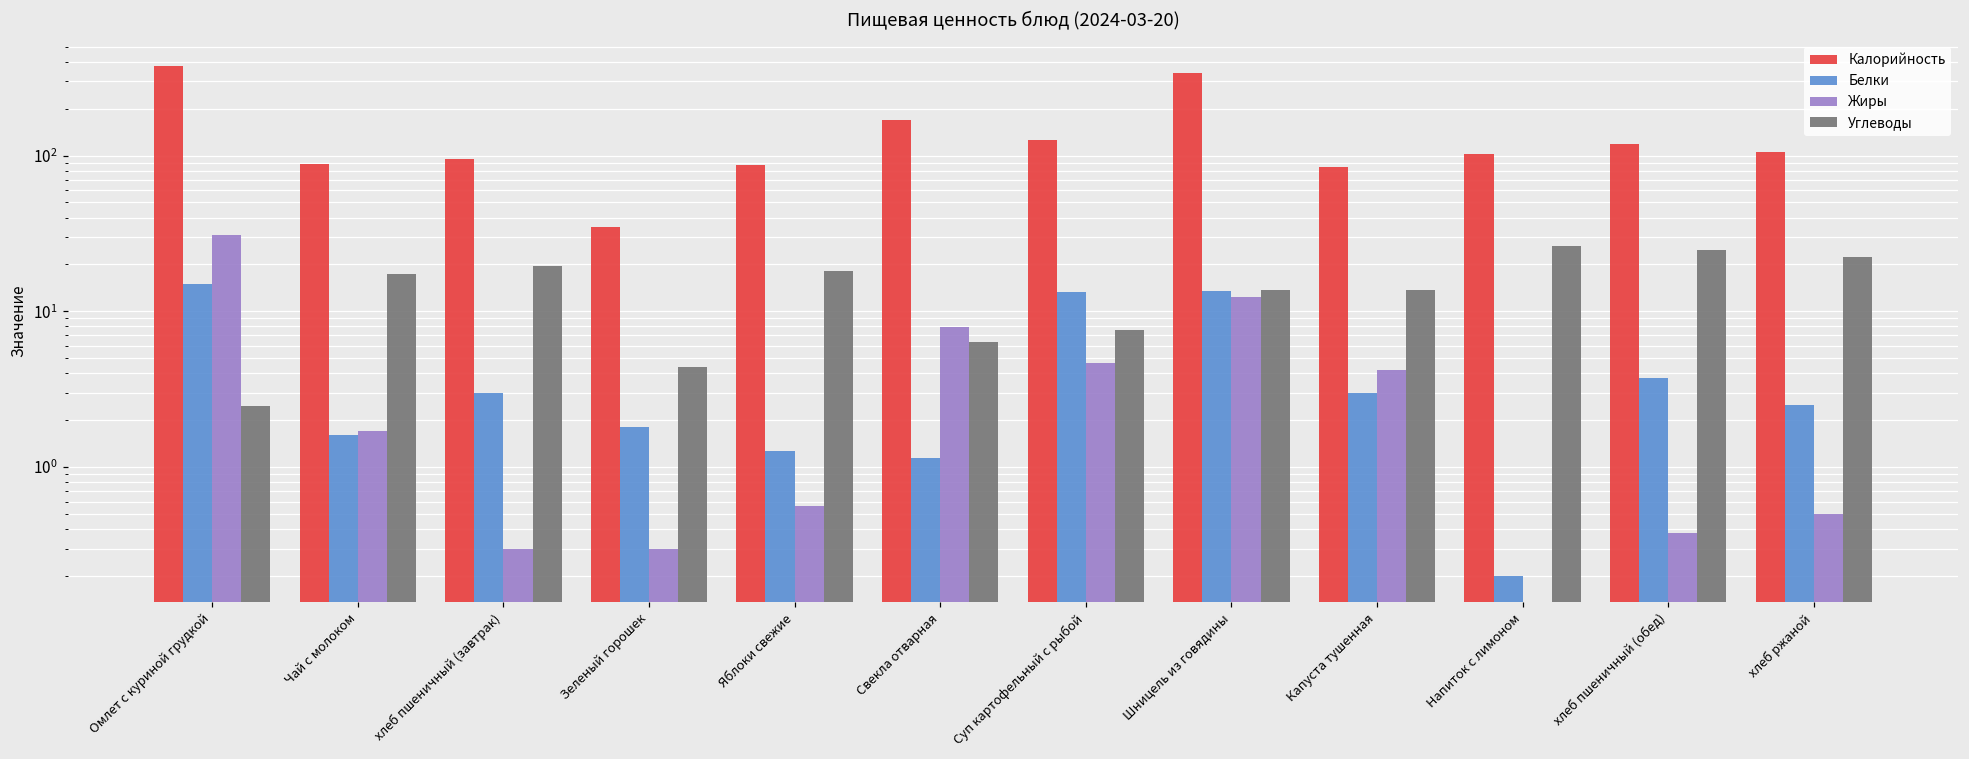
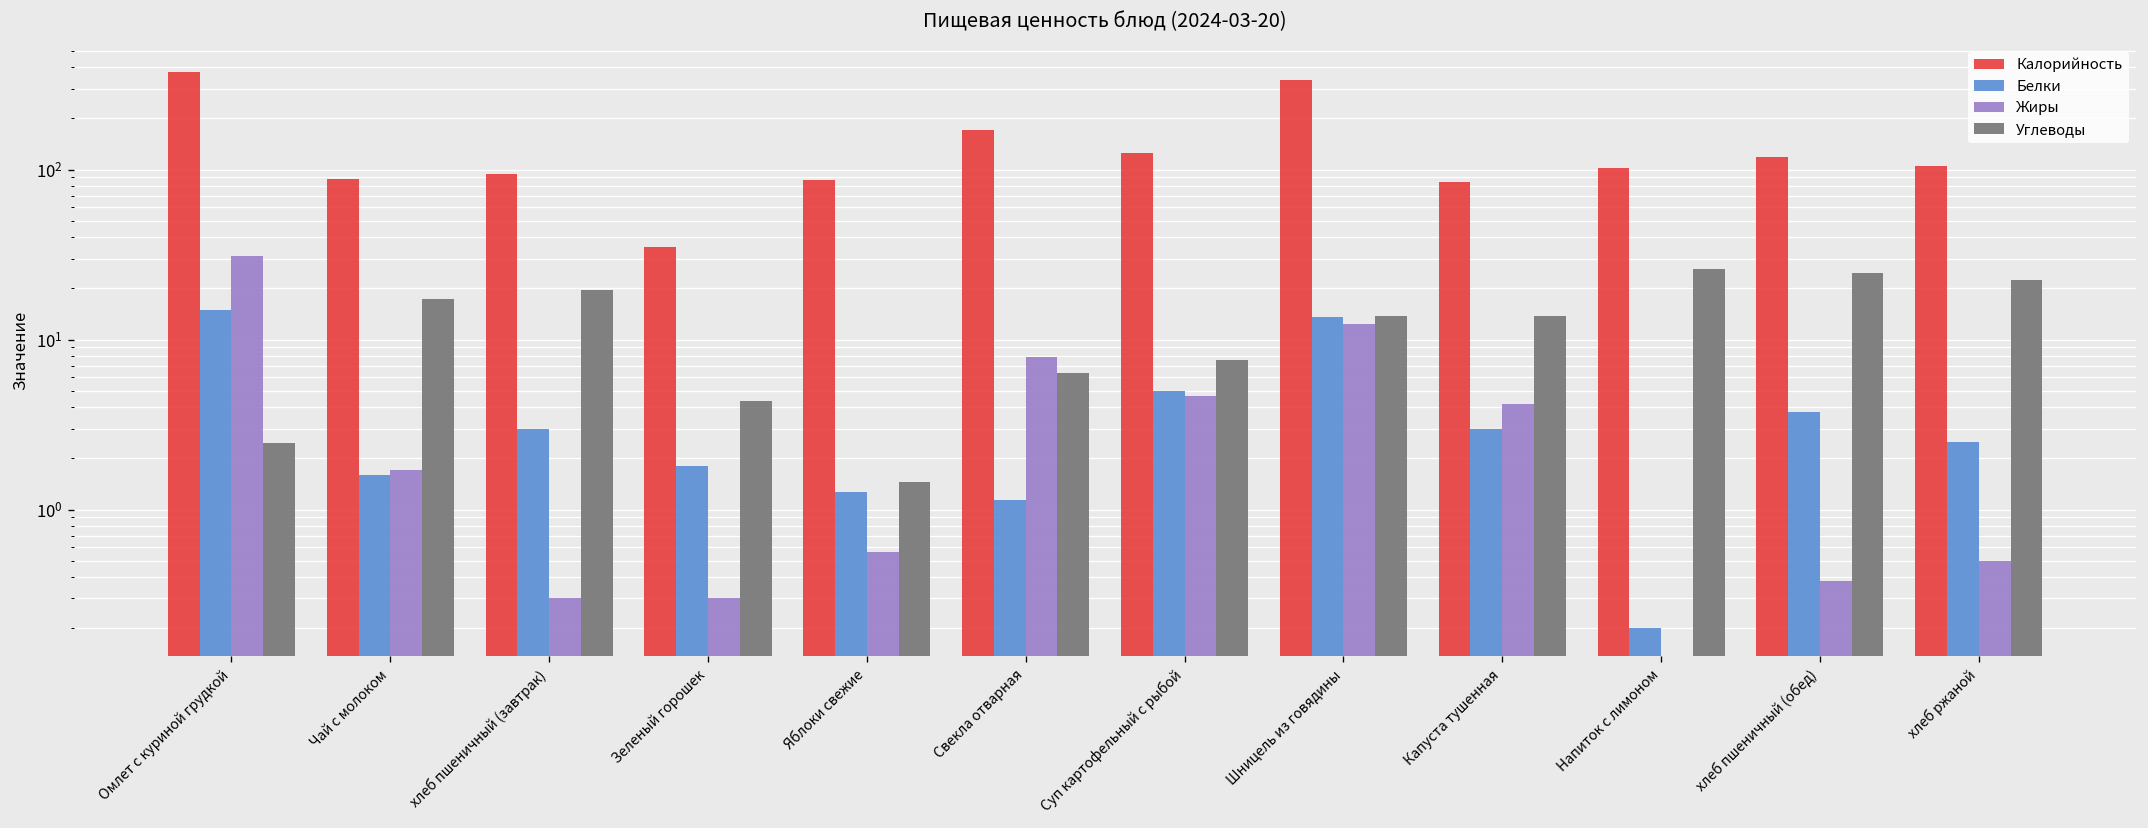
  {
    "Калорийность": {
      "Омлет с куриной грудкой": 380,
      "Чай с молоком": 90,
      "хлеб пшеничный (завтрак)": 90,
      "Зеленый горошек": 35,
      "Яблоки свежие": 90,
      "Свекла отварная": 170,
      "Суп картофельный с рыбой": 130,
      "Шницель из говядины": 340,
      "Капуста тушенная": 90,
      "Напиток с лимоном": 100,
      "хлеб пшеничный (обед)": 120,
      "хлеб ржаной": 110
    },
    "Белки": {
      "Омлет с куриной грудкой": 15,
      "Чай с молоком": 1.6,
      "хлеб пшеничный (завтрак)": 3.0,
      "Зеленый горошек": 1.8,
      "Яблоки свежие": 1.3,
      "Свекла отварная": 1.1,
-     "Суп картофельный с рыбой": 13,
+     "Суп картофельный с рыбой": 5.0,
      "Шницель из говядины": 14,
      "Капуста тушенная": 3.0,
      "Напиток с лимоном": 0.2,
      "хлеб пшеничный (обед)": 3.8,
      "хлеб ржаной": 2.5
    },
    "Жиры": {
      "Омлет с куриной грудкой": 31,
      "Чай с молоком": 1.7,
      "хлеб пшеничный (завтрак)": 0.3,
      "Зеленый горошек": 0.3,
      "Яблоки свежие": 0.56,
      "Свекла отварная": 8,
      "Суп картофельный с рыбой": 4.7,
      "Шницель из говядины": 12,
      "Капуста тушенная": 4.2,
      "хлеб пшеничный (обед)": 0.38,
      "хлеб ржаной": 0.5
    },
    "Углеводы": {
      "Омлет с куриной грудкой": 2.5,
      "Чай с молоком": 17,
      "хлеб пшеничный (завтрак)": 20,
      "Зеленый горошек": 4.4,
-     "Яблоки свежие": 18,
+     "Яблоки свежие": 1.5,
      "Свекла отварная": 6,
      "Суп картофельный с рыбой": 8,
      "Шницель из говядины": 14,
      "Капуста тушенная": 14,
      "Напиток с лимоном": 26,
      "хлеб пшеничный (обед)": 25,
      "хлеб ржаной": 22
    }
  }
